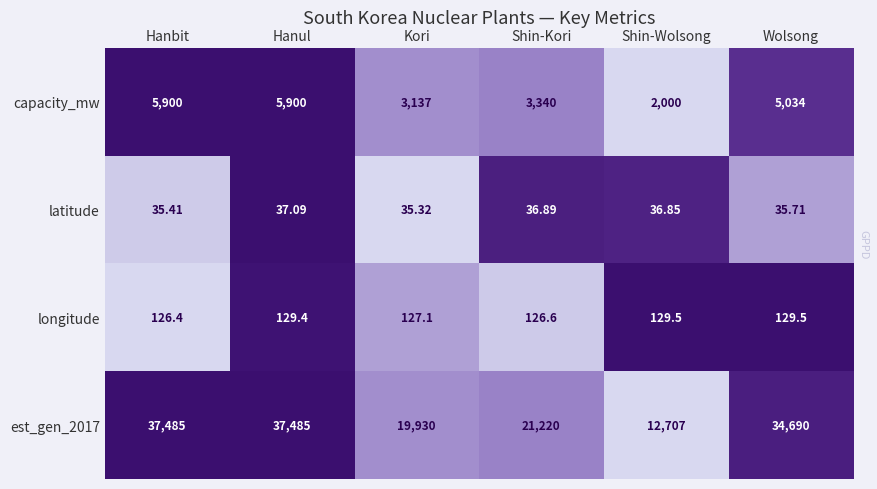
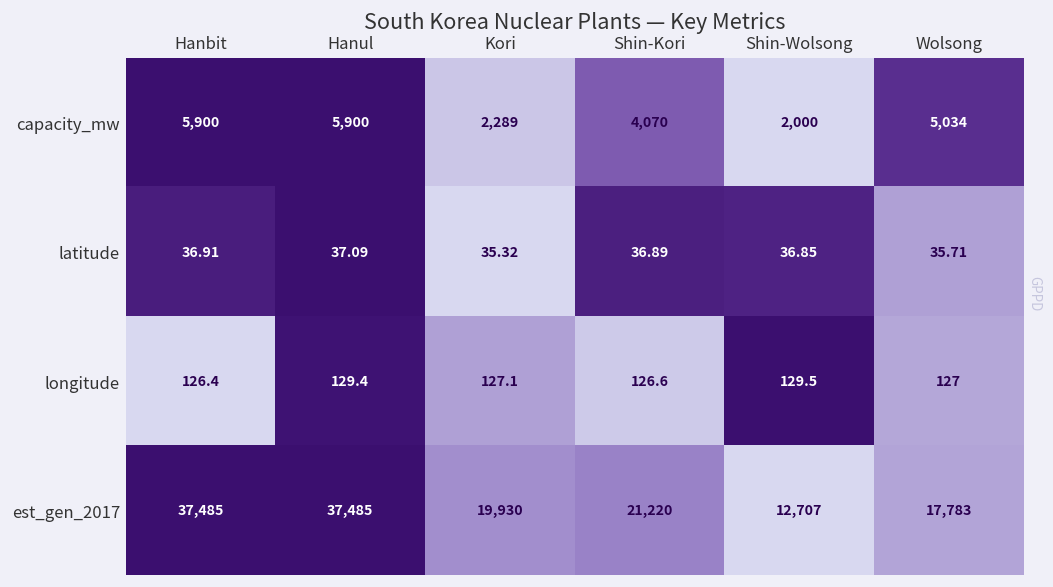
  {
    "capacity_mw": {
      "Hanbit": "5,900",
      "Hanul": "5,900",
-     "Kori": "3,137",
-     "Shin-Kori": "3,340",
+     "Kori": "2,289",
+     "Shin-Kori": "4,070",
      "Shin-Wolsong": "2,000",
      "Wolsong": "5,034"
    },
    "latitude": {
-     "Hanbit": "35.41",
+     "Hanbit": "36.91",
      "Hanul": "37.09",
      "Kori": "35.32",
      "Shin-Kori": "36.89",
      "Shin-Wolsong": "36.85",
      "Wolsong": "35.71"
    },
    "longitude": {
      "Hanbit": "126.4",
      "Hanul": "129.4",
      "Kori": "127.1",
      "Shin-Kori": "126.6",
      "Shin-Wolsong": "129.5",
-     "Wolsong": "129.5"
+     "Wolsong": "127"
    },
    "est_gen_2017": {
      "Hanbit": "37,485",
      "Hanul": "37,485",
      "Kori": "19,930",
      "Shin-Kori": "21,220",
      "Shin-Wolsong": "12,707",
-     "Wolsong": "34,690"
+     "Wolsong": "17,783"
    }
  }
